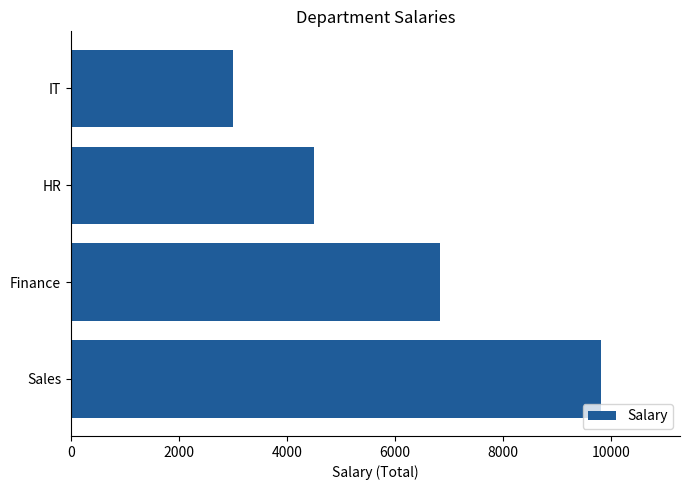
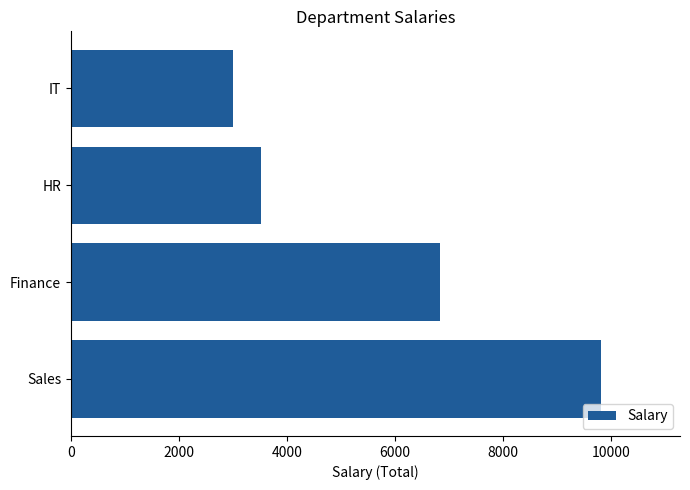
  {
    "IT": 3000,
-   "HR": 4500,
+   "HR": 3500,
    "Finance": 6800,
    "Sales": 9800
  }
